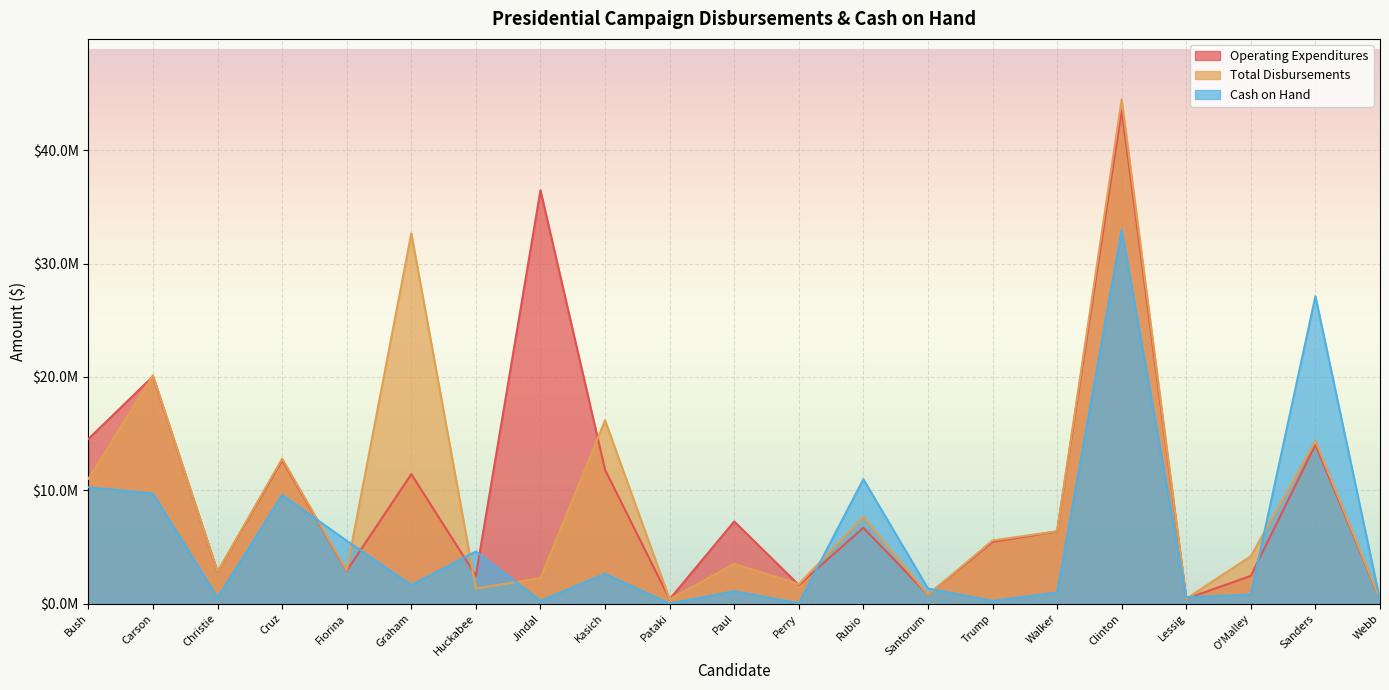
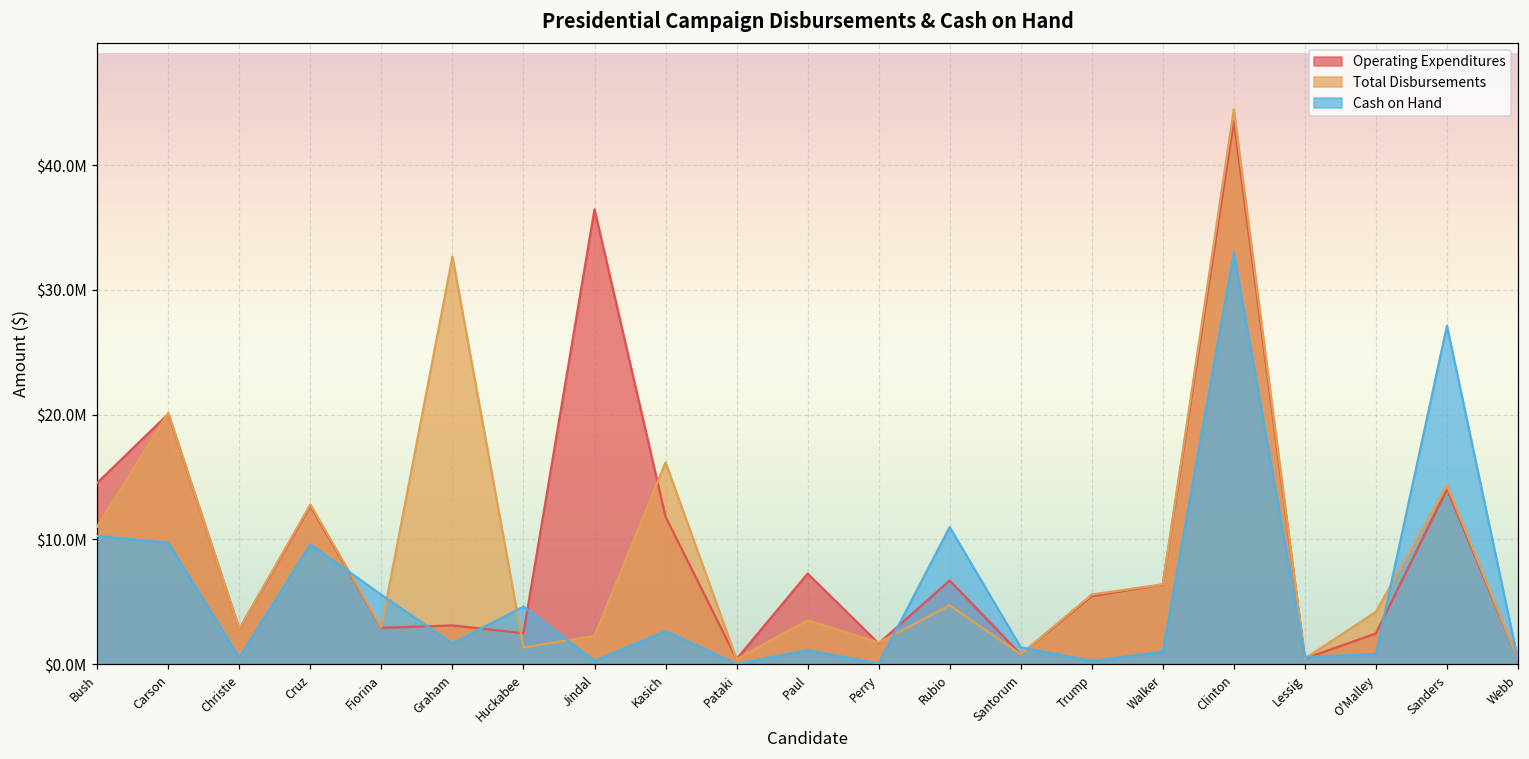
  {
    "Operating Expenditures": {
      "Bush": "$14500000",
-     "Graham": "$11400000",
+     "Graham": "$3100000",
      "Huckabee": "$2500000",
      "Jindal": "$36500000",
      "Kasich": "$11800000",
      "Paul": "$7300000",
      "Rubio": "$6700000",
      "Clinton": "$43500000",
      "O'Malley": "$2500000",
      "Sanders": "$14000000"
    },
    "Total Disbursements": {
      "Bush": "$11000000",
      "Graham": "$32700000",
      "Huckabee": "$1300000",
      "Jindal": "$2300000",
      "Kasich": "$16200000",
      "Paul": "$3500000",
-     "Rubio": "$7700000",
+     "Rubio": "$4700000",
      "Clinton": "$44500000",
      "O'Malley": "$4200000",
      "Sanders": "$14300000"
    },
    "Cash on Hand": {
      "Bush": "$10300000",
      "Carson": "$9700000",
      "Christie": "$500000",
      "Cruz": "$9600000",
      "Fiorina": "$5500000",
      "Graham": "$1700000",
      "Huckabee": "$4600000",
      "Jindal": "$300000",
      "Kasich": "$2600000",
      "Pataki": "$0",
      "Paul": "$1100000",
      "Perry": "$0",
      "Rubio": "$11000000",
      "Santorum": "$1300000",
      "Trump": "$300000",
      "Walker": "$1000000",
      "Clinton": "$33000000",
      "O'Malley": "$800000",
      "Sanders": "$27100000"
    }
  }
